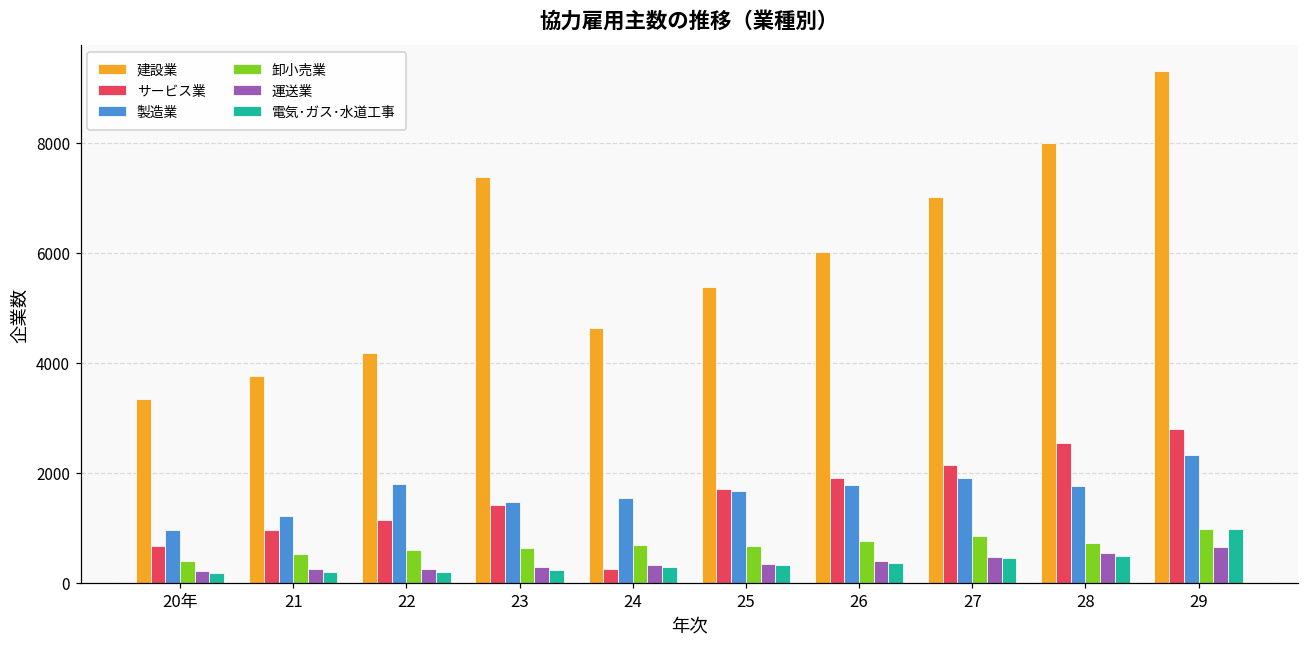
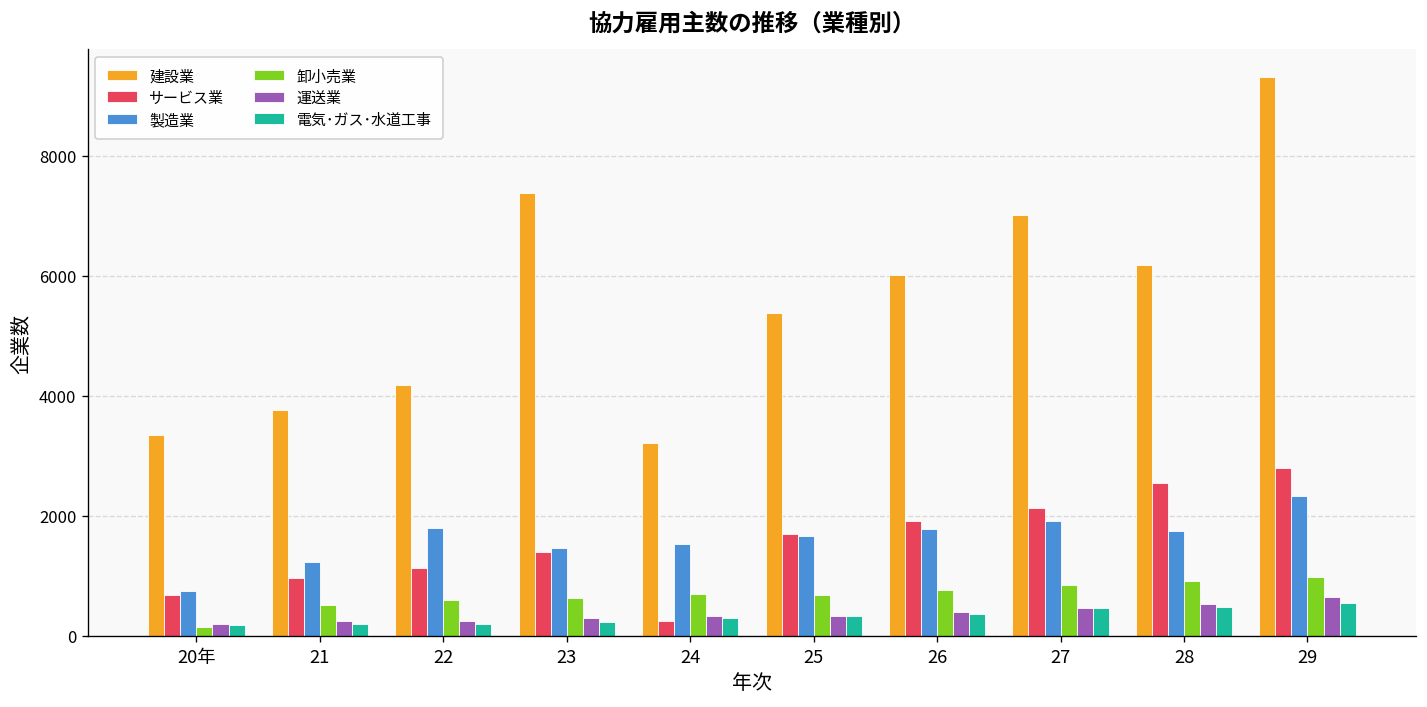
  {
    "建設業": {
      "20年": 3300,
      "21": 3800,
      "22": 4200,
      "23": 7400,
-     "24": 4600,
+     "24": 3200,
      "25": 5400,
      "26": 6000,
      "27": 7000,
-     "28": 8000,
+     "28": 6200,
      "29": 9300
    },
    "サービス業": {
      "20年": 700,
      "21": 1000,
      "22": 1100,
      "23": 1400,
      "24": 300,
      "25": 1700,
      "26": 1900,
      "27": 2100,
      "28": 2500,
      "29": 2800
    },
    "製造業": {
-     "20年": 1000,
+     "20年": 700,
      "21": 1200,
      "22": 1800,
      "23": 1500,
      "24": 1500,
      "25": 1700,
      "26": 1800,
      "27": 1900,
      "28": 1800,
      "29": 2300
    },
    "卸小売業": {
-     "20年": 400,
+     "20年": 200,
      "21": 500,
      "22": 600,
      "23": 600,
      "24": 700,
      "25": 700,
      "26": 800,
      "27": 900,
-     "28": 700,
+     "28": 900,
      "29": 1000
    },
    "運送業": {
      "20年": 200,
      "21": 200,
      "22": 300,
      "23": 300,
      "24": 300,
      "25": 300,
      "26": 400,
      "27": 500,
      "28": 500,
      "29": 600
    },
    "電気･ガス･水道工事": {
      "20年": 200,
      "21": 200,
      "22": 200,
      "23": 200,
      "24": 300,
      "25": 300,
      "26": 400,
      "27": 500,
      "28": 500,
-     "29": 1000
+     "29": 500
    }
  }
